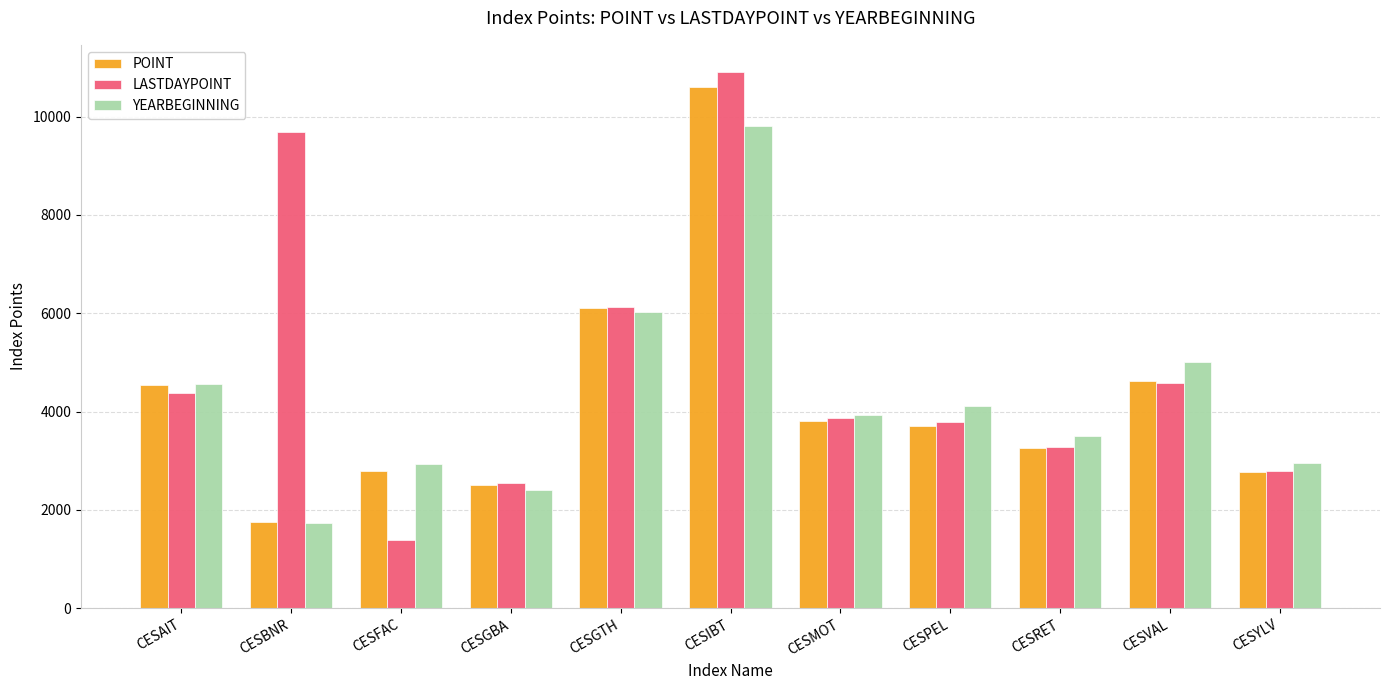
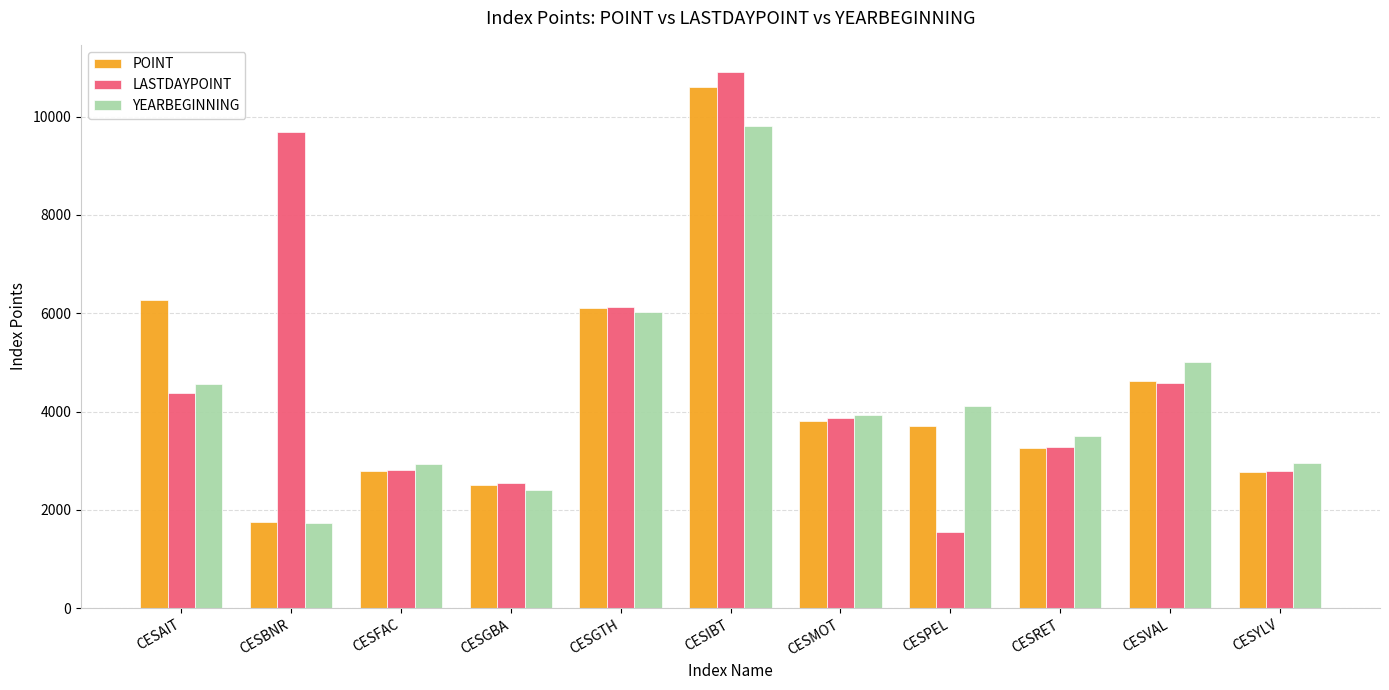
  {
    "POINT": {
-     "CESAIT": 4500,
+     "CESAIT": 6300,
      "CESBNR": 1800,
      "CESFAC": 2800,
      "CESGBA": 2500,
      "CESGTH": 6100,
      "CESIBT": 10600,
      "CESMOT": 3800,
      "CESPEL": 3700,
      "CESRET": 3300,
      "CESVAL": 4600,
      "CESYLV": 2800
    },
    "LASTDAYPOINT": {
      "CESAIT": 4400,
      "CESBNR": 9700,
-     "CESFAC": 1400,
+     "CESFAC": 2800,
      "CESGBA": 2500,
      "CESGTH": 6100,
      "CESIBT": 10900,
      "CESMOT": 3900,
-     "CESPEL": 3800,
+     "CESPEL": 1500,
      "CESRET": 3300,
      "CESVAL": 4600,
      "CESYLV": 2800
    },
    "YEARBEGINNING": {
      "CESAIT": 4600,
      "CESBNR": 1700,
      "CESFAC": 2900,
      "CESGBA": 2400,
      "CESGTH": 6000,
      "CESIBT": 9800,
      "CESMOT": 3900,
      "CESPEL": 4100,
      "CESRET": 3500,
      "CESVAL": 5000,
      "CESYLV": 3000
    }
  }
